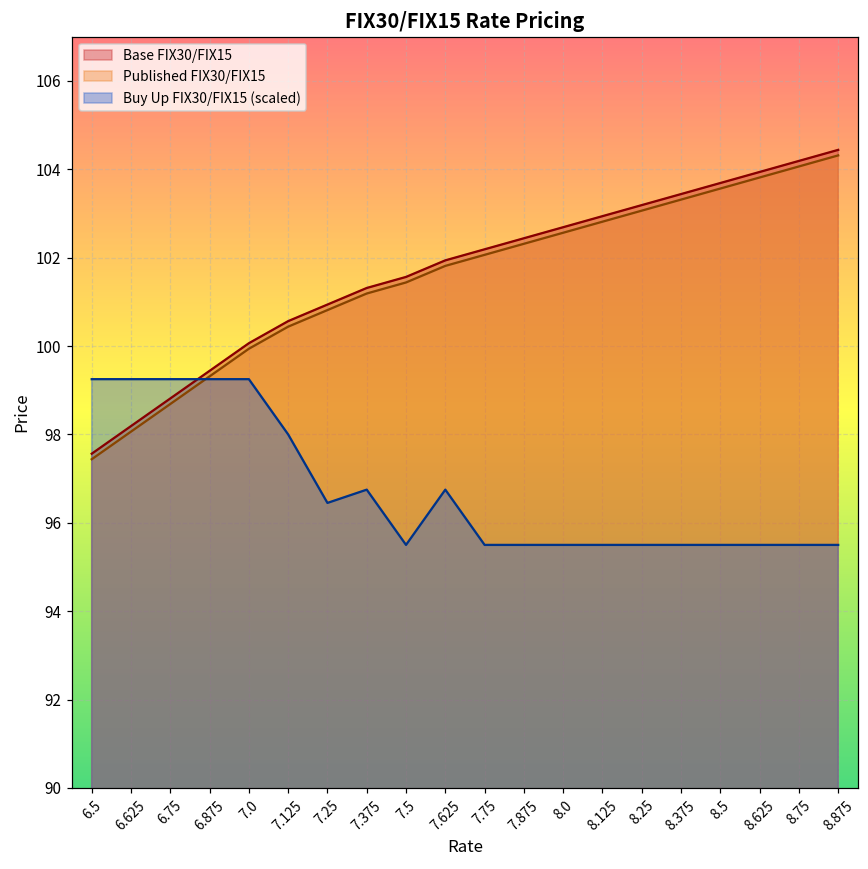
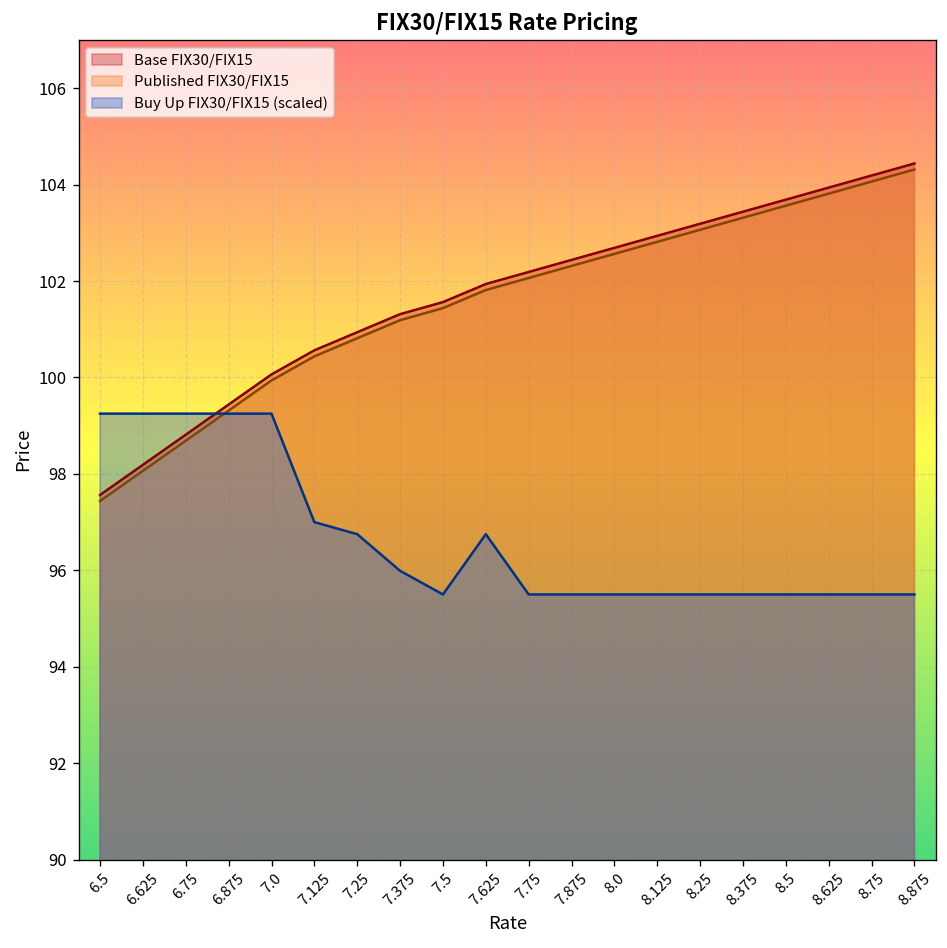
  {
    "Buy Up FIX30/FIX15 (scaled)": {
      "6.5": 99.3,
      "6.625": 99.3,
      "6.75": 99.3,
      "7.0": 99.3,
-     "7.125": 98.0,
-     "7.25": 96.5,
-     "7.375": 96.8,
+     "7.125": 97.0,
+     "7.25": 96.8,
+     "7.375": 96.0,
      "7.5": 95.5,
      "7.625": 96.8,
      "7.75": 95.5,
      "7.875": 95.5,
      "8.0": 95.5,
      "8.125": 95.5,
      "8.25": 95.5,
      "8.375": 95.5,
      "8.5": 95.5,
      "8.625": 95.5,
      "8.75": 95.5,
      "8.875": 95.5
    }
  }
